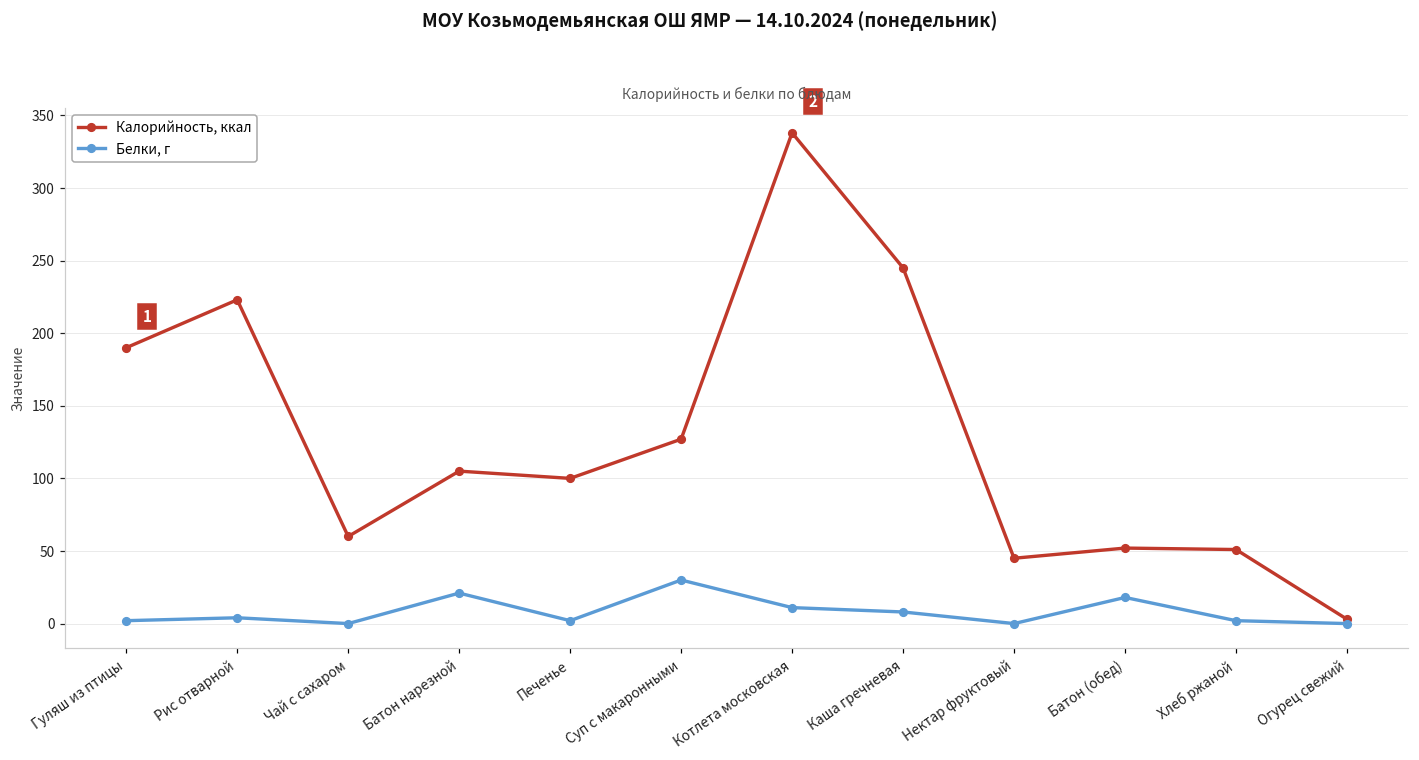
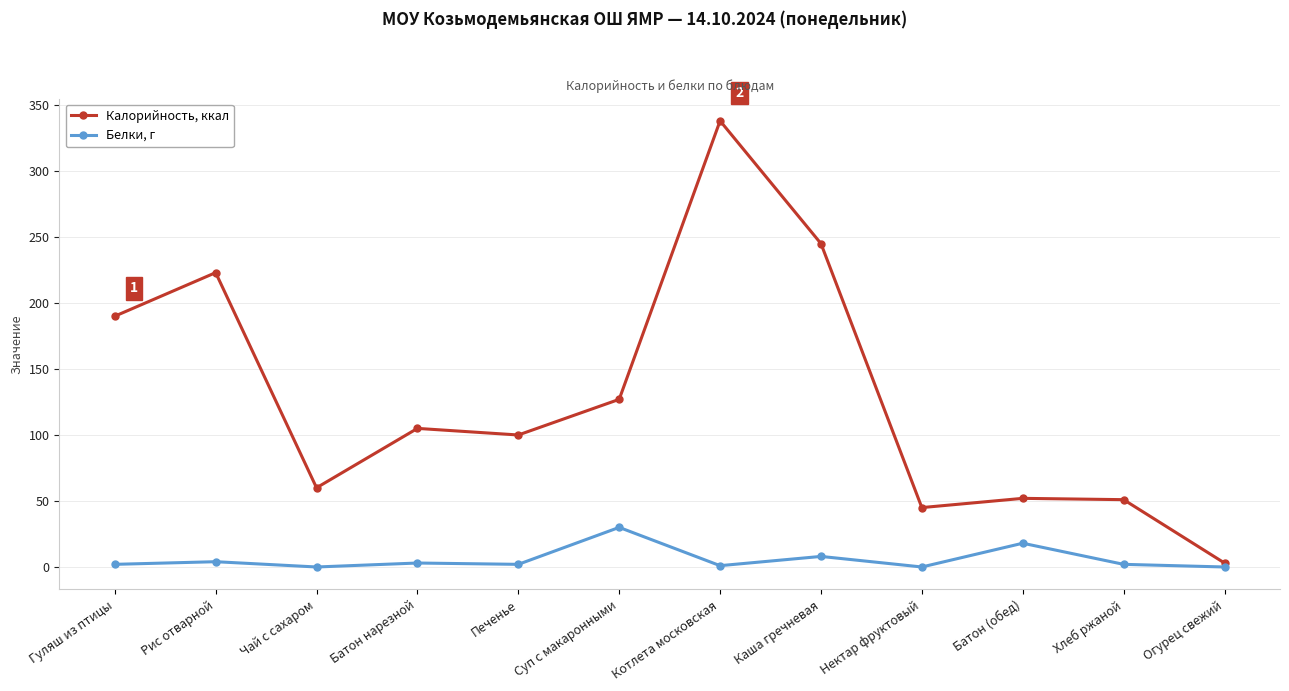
  {
    "Калорийность, ккал": {
      "Гуляш из птицы": 190,
      "Рис отварной": 223,
      "Чай с сахаром": 60,
      "Батон нарезной": 105,
      "Печенье": 100,
      "Суп с макаронными": 127,
      "Котлета московская": 338,
      "Каша гречневая": 245,
      "Нектар фруктовый": 45,
      "Батон (обед)": 52,
      "Хлеб ржаной": 51,
      "Огурец свежий": 3
    },
    "Белки, г": {
      "Гуляш из птицы": 2,
      "Рис отварной": 4,
      "Чай с сахаром": 0,
-     "Батон нарезной": 21,
+     "Батон нарезной": 3,
      "Печенье": 2,
      "Суп с макаронными": 30,
-     "Котлета московская": 11,
+     "Котлета московская": 1,
      "Каша гречневая": 8,
      "Нектар фруктовый": 0,
      "Батон (обед)": 18,
      "Хлеб ржаной": 2,
      "Огурец свежий": 0
    }
  }
